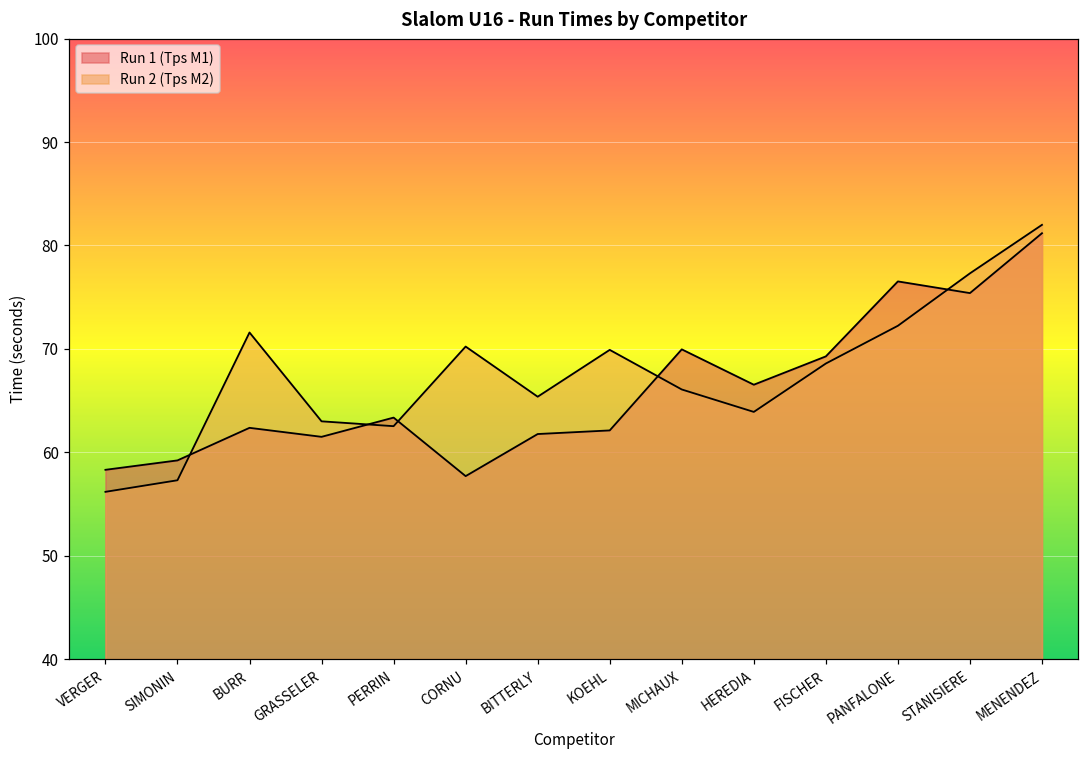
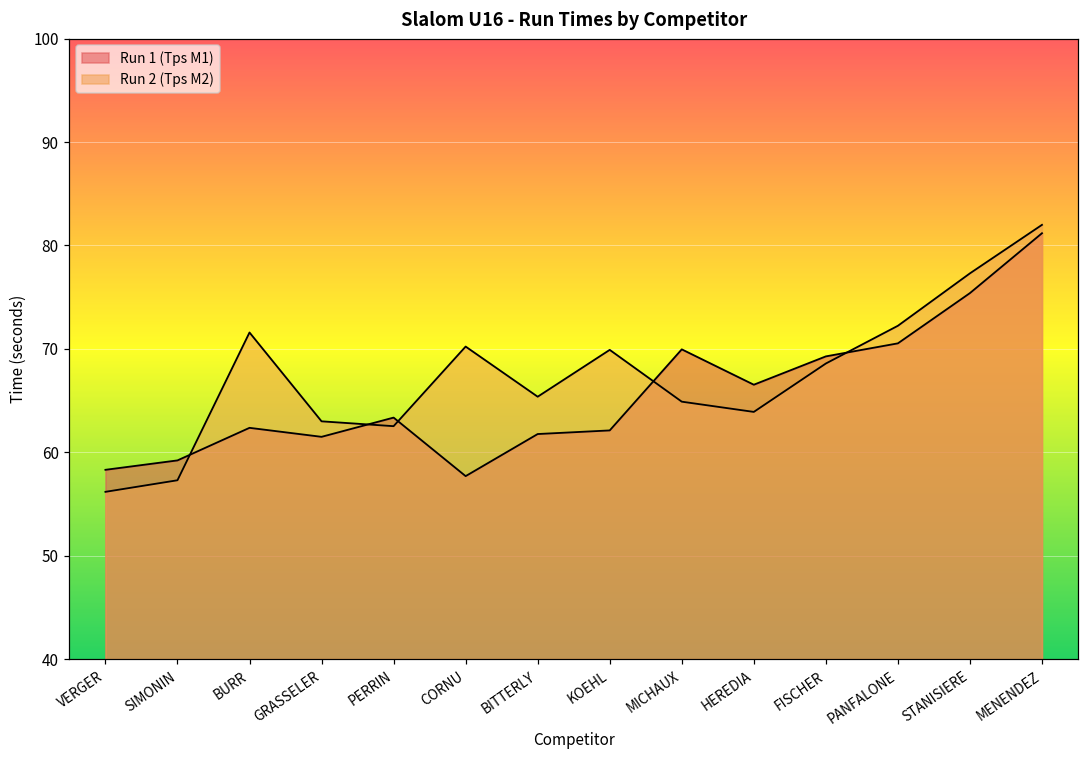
  {
    "Run 1 (Tps M1)": {
      "VERGER": 58,
      "SIMONIN": 59,
      "BURR": 62,
      "GRASSELER": 61,
      "PERRIN": 63,
      "CORNU": 58,
      "BITTERLY": 62,
      "KOEHL": 62,
      "MICHAUX": 70,
      "HEREDIA": 67,
      "FISCHER": 69,
-     "PANFALONE": 77,
+     "PANFALONE": 71,
      "STANISIERE": 75,
      "MENENDEZ": 81
    },
    "Run 2 (Tps M2)": {
      "VERGER": 56,
      "SIMONIN": 57,
      "BURR": 72,
      "GRASSELER": 63,
      "PERRIN": 63,
      "CORNU": 70,
      "BITTERLY": 65,
      "KOEHL": 70,
-     "MICHAUX": 66,
+     "MICHAUX": 65,
      "HEREDIA": 64,
      "FISCHER": 69,
      "PANFALONE": 72,
      "STANISIERE": 77,
      "MENENDEZ": 82
    }
  }
